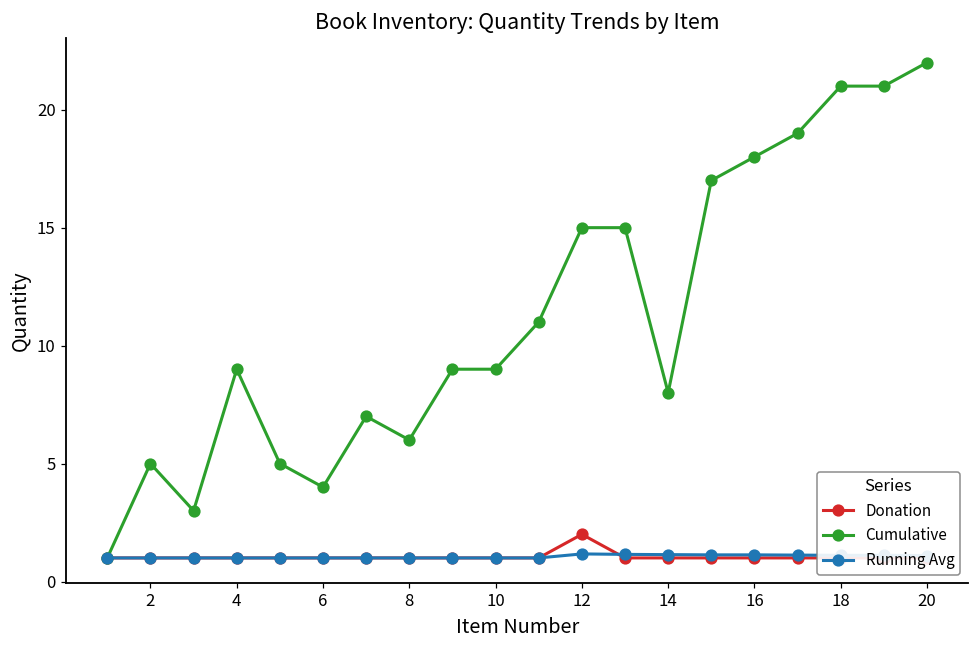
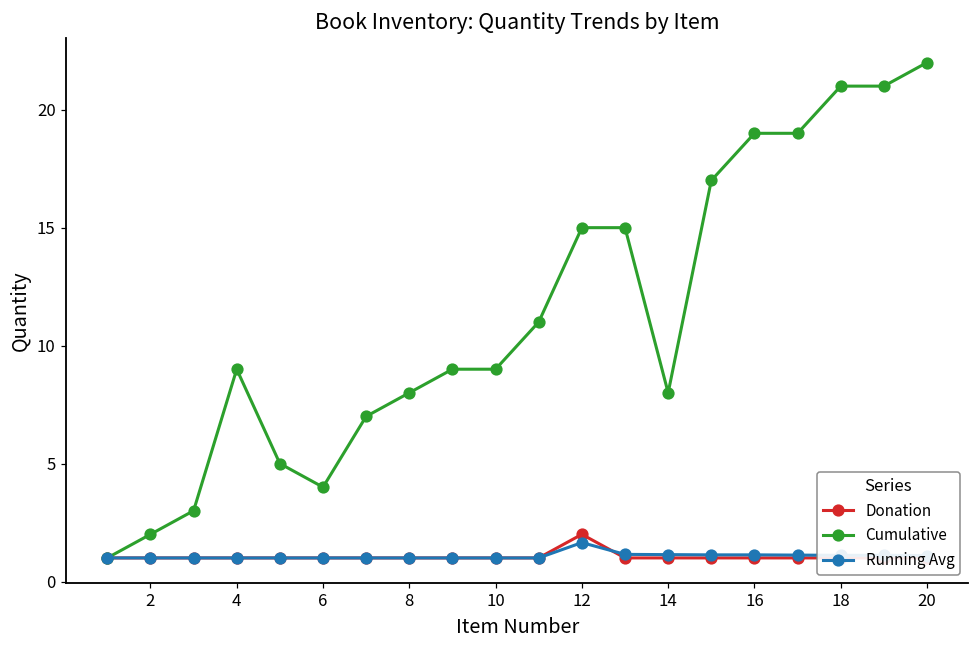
  {
    "Donation": {
      "12": 2.0,
      "14": 1.0,
      "16": 1.0
    },
    "Cumulative": {
-     "2": 5,
+     "2": 2,
      "4": 9,
      "6": 4,
-     "8": 6,
+     "8": 8,
      "10": 9,
      "12": 15,
      "14": 8,
-     "16": 18,
+     "16": 19,
      "18": 21,
      "20": 22
    },
    "Running Avg": {
-     "12": 1.2,
+     "12": 1.7,
      "14": 1.1,
      "16": 1.1
    }
  }
